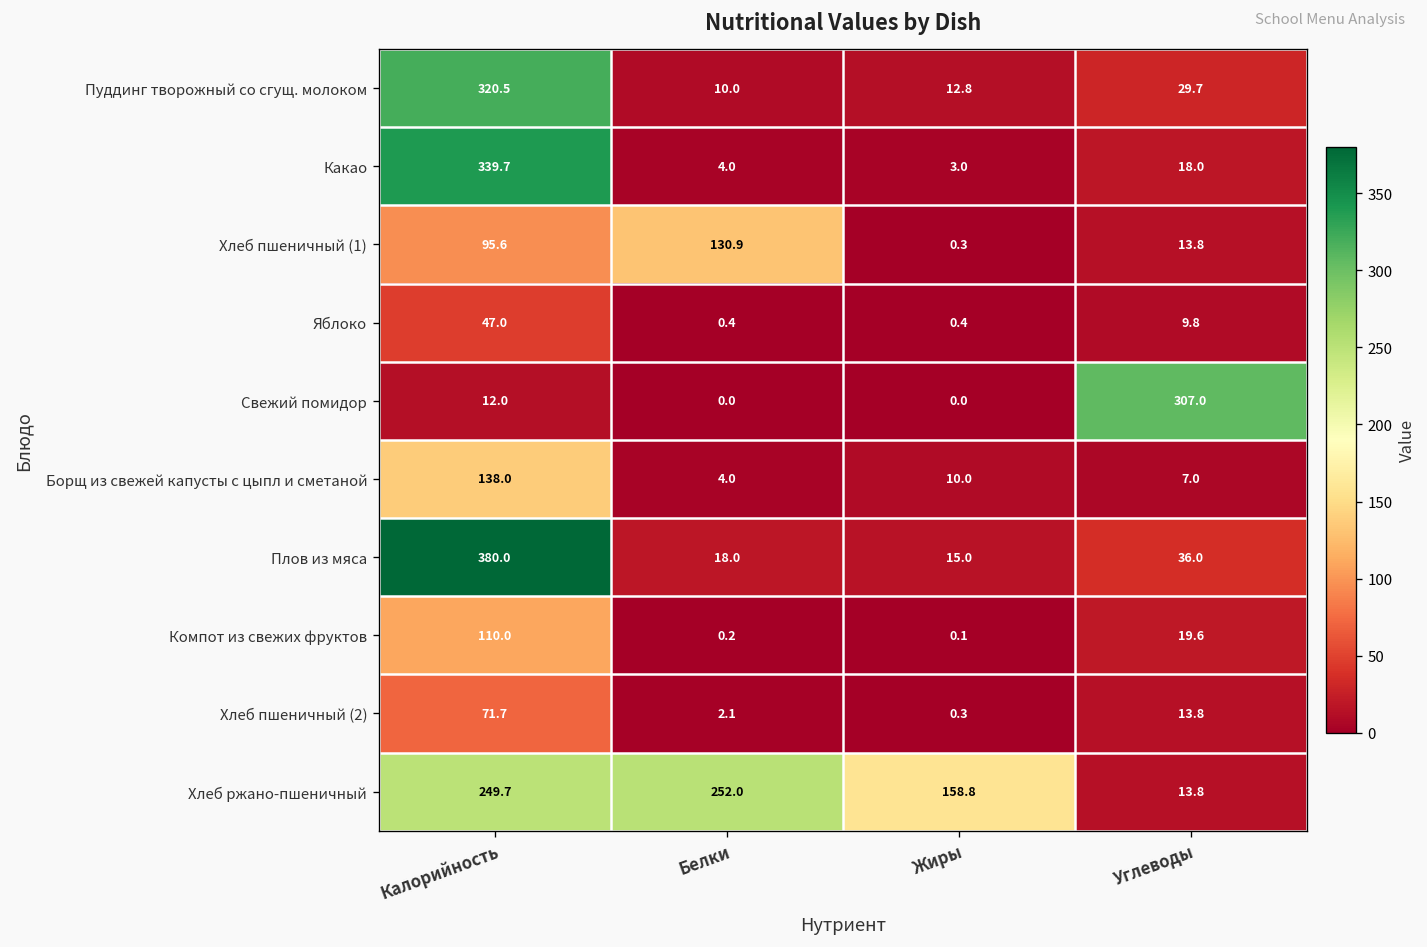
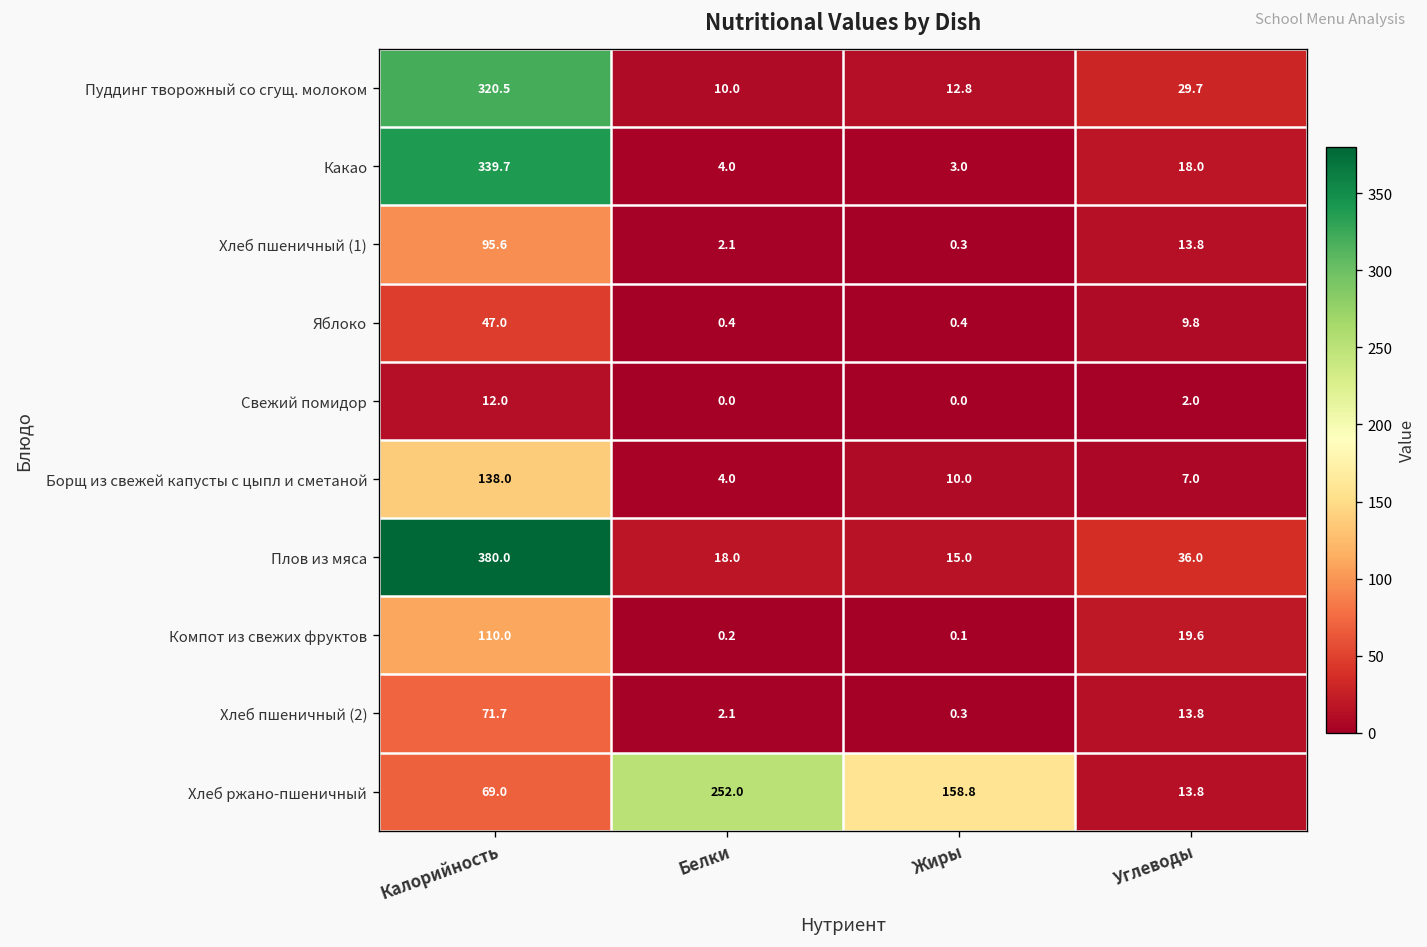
  {
    "Пуддинг творожный со сгущ. молоком": {
      "Калорийность": 320.5,
      "Белки": 10.0,
      "Жиры": 12.8,
      "Углеводы": 29.7
    },
    "Какао": {
      "Калорийность": 339.7,
      "Белки": 4.0,
      "Жиры": 3.0,
      "Углеводы": 18.0
    },
    "Хлеб пшеничный (1)": {
      "Калорийность": 95.6,
-     "Белки": 130.9,
+     "Белки": 2.1,
      "Жиры": 0.3,
      "Углеводы": 13.8
    },
    "Яблоко": {
      "Калорийность": 47.0,
      "Белки": 0.4,
      "Жиры": 0.4,
      "Углеводы": 9.8
    },
    "Свежий помидор": {
      "Калорийность": 12.0,
      "Белки": 0.0,
      "Жиры": 0.0,
-     "Углеводы": 307.0
+     "Углеводы": 2.0
    },
    "Борщ из свежей капусты с цыпл и сметаной": {
      "Калорийность": 138.0,
      "Белки": 4.0,
      "Жиры": 10.0,
      "Углеводы": 7.0
    },
    "Плов из мяса": {
      "Калорийность": 380.0,
      "Белки": 18.0,
      "Жиры": 15.0,
      "Углеводы": 36.0
    },
    "Компот из свежих фруктов": {
      "Калорийность": 110.0,
      "Белки": 0.2,
      "Жиры": 0.1,
      "Углеводы": 19.6
    },
    "Хлеб пшеничный (2)": {
      "Калорийность": 71.7,
      "Белки": 2.1,
      "Жиры": 0.3,
      "Углеводы": 13.8
    },
    "Хлеб ржано-пшеничный": {
-     "Калорийность": 249.7,
+     "Калорийность": 69.0,
      "Белки": 252.0,
      "Жиры": 158.8,
      "Углеводы": 13.8
    }
  }
